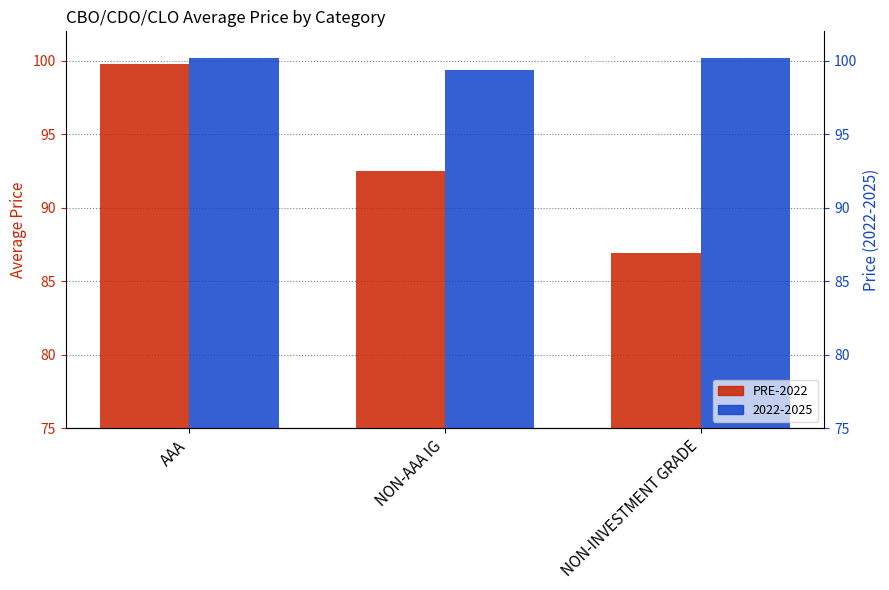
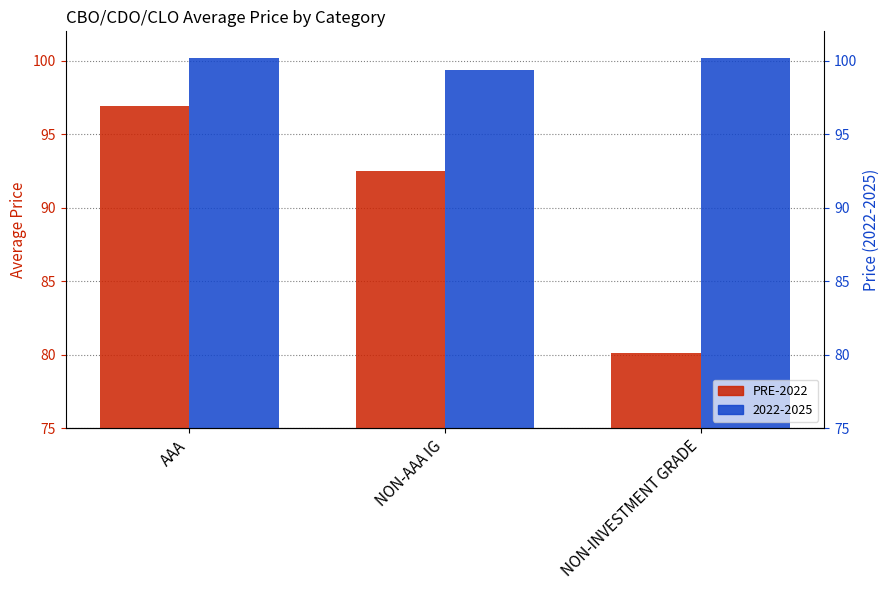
  {
    "PRE-2022": {
-     "AAA": 99.8,
+     "AAA": 96.9,
      "NON-AAA IG": 92.5,
-     "NON-INVESTMENT GRADE": 86.9
+     "NON-INVESTMENT GRADE": 80.1
    },
    "2022-2025": {
      "AAA": 100.2,
      "NON-AAA IG": 99.4,
      "NON-INVESTMENT GRADE": 100.2
    }
  }
